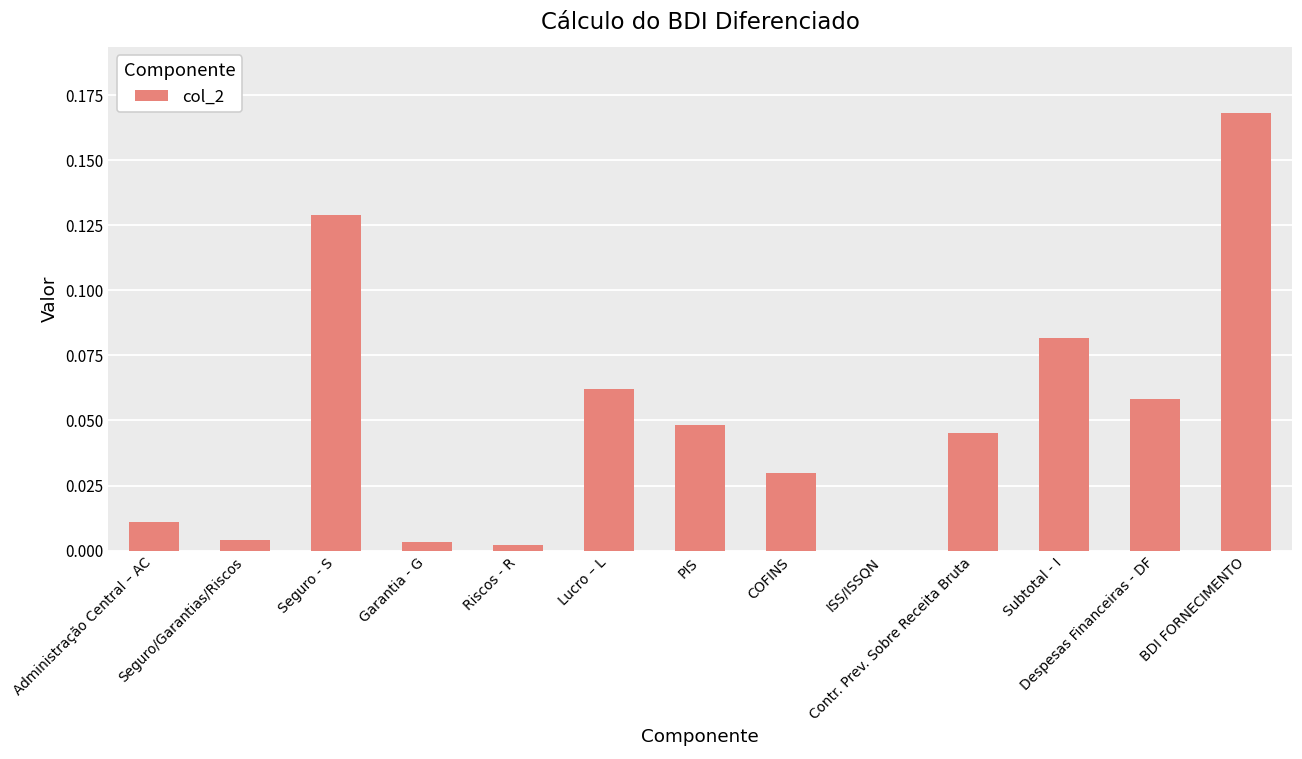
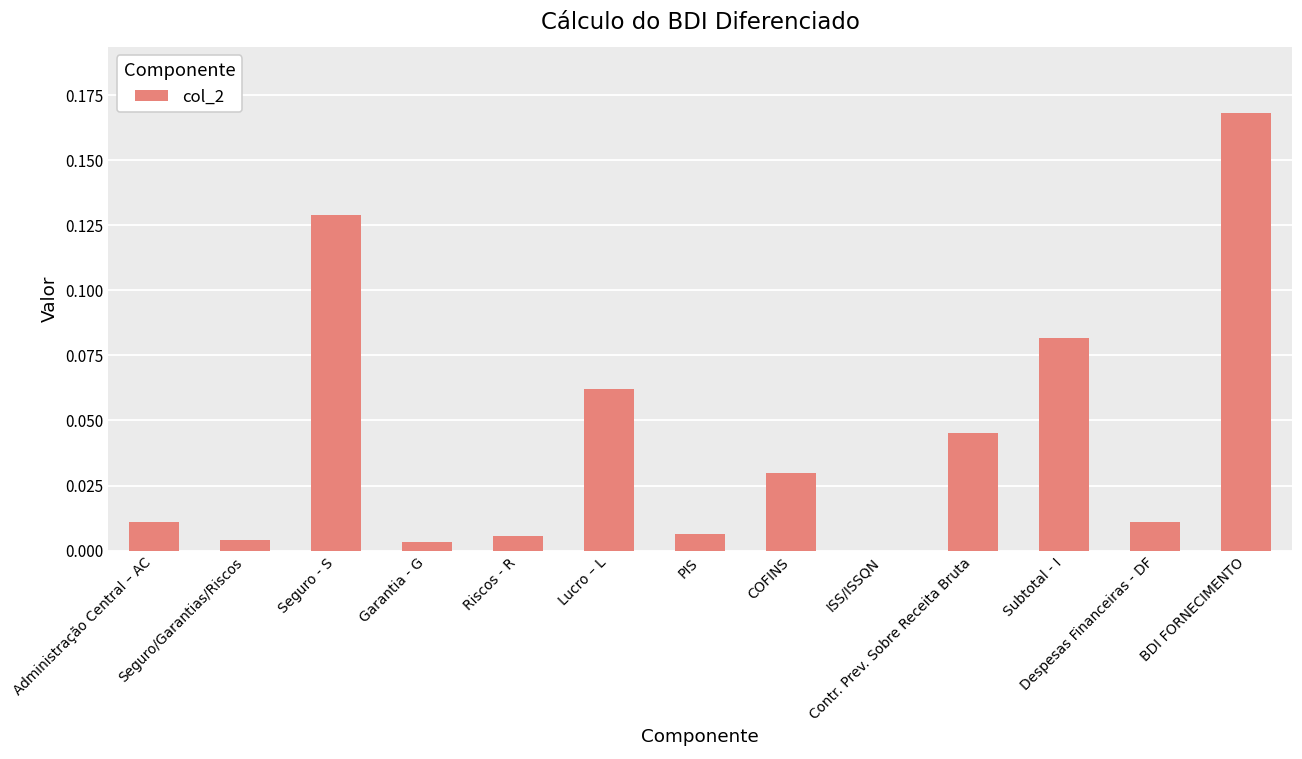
  {
    "Administração Central – AC": 0.011,
    "Seguro/Garantias/Riscos": 0.004,
    "Seguro - S": 0.129,
    "Garantia - G": 0.003,
-   "Riscos - R": 0.002,
+   "Riscos - R": 0.006,
    "Lucro – L": 0.062,
-   "PIS": 0.048,
+   "PIS": 0.007,
    "COFINS": 0.030,
    "ISS/ISSQN": 0.000,
    "Contr. Prev. Sobre Receita Bruta": 0.045,
    "Subtotal - I": 0.082,
-   "Despesas Financeiras - DF": 0.058,
+   "Despesas Financeiras - DF": 0.011,
    "BDI FORNECIMENTO": 0.168
  }
